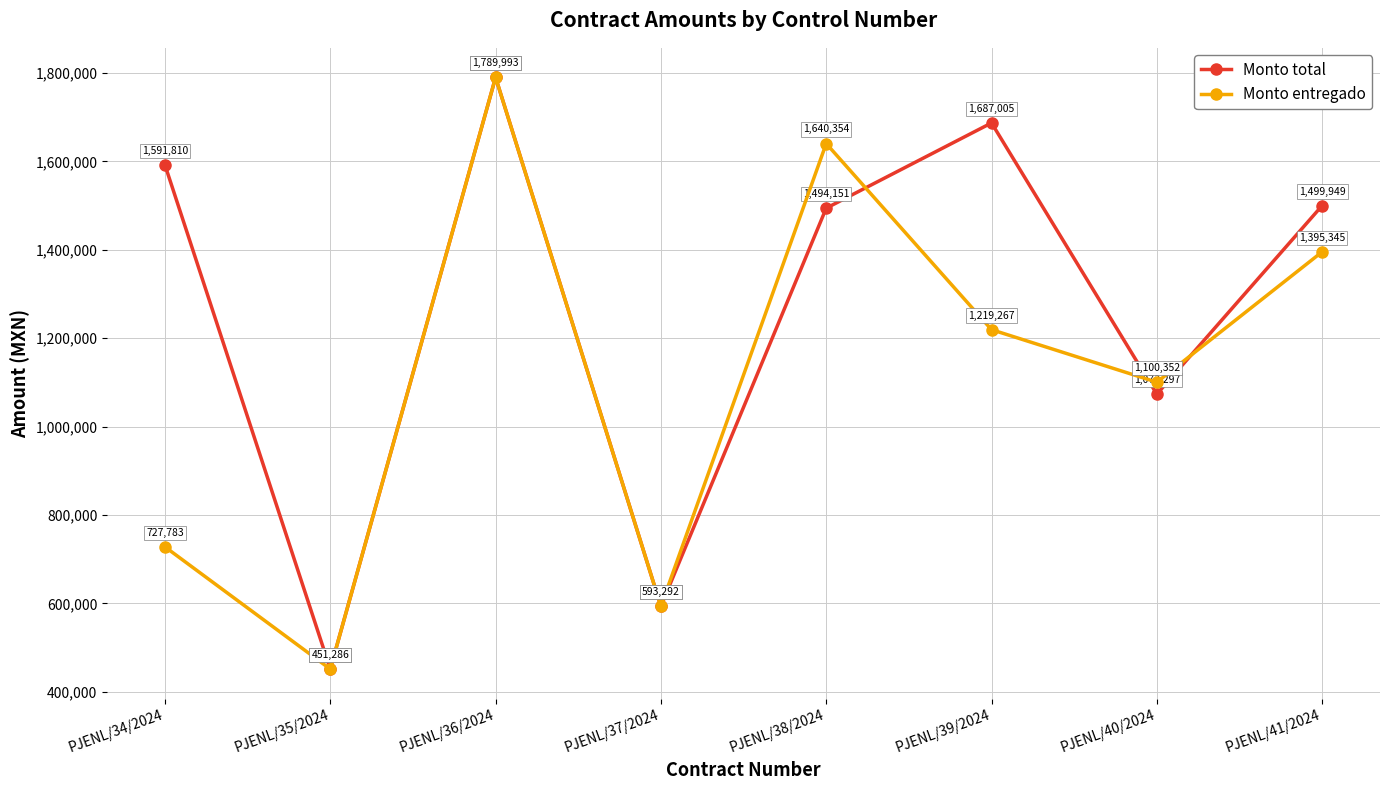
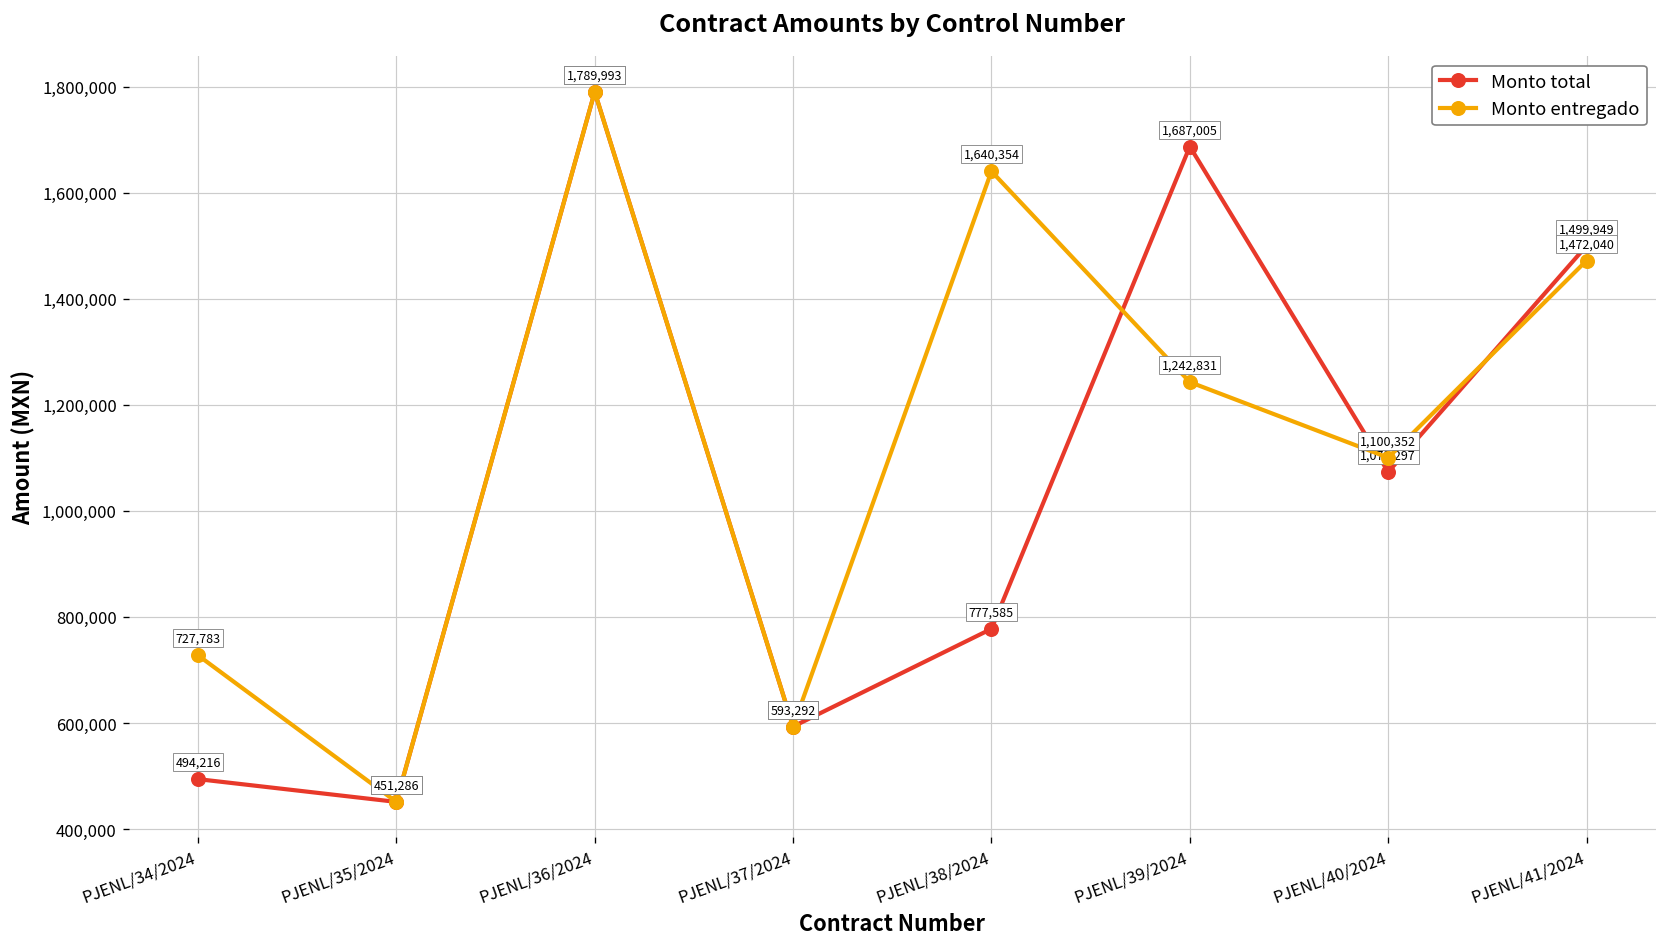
  {
    "Monto total": {
-     "PJENL/34/2024": "1,591,810",
-     "PJENL/38/2024": "1,494,151"
+     "PJENL/34/2024": "494,216",
+     "PJENL/38/2024": "777,585"
    },
    "Monto entregado": {
-     "PJENL/39/2024": "1,219,267",
-     "PJENL/41/2024": "1,395,345"
+     "PJENL/39/2024": "1,242,831",
+     "PJENL/41/2024": "1,472,040"
    }
  }
